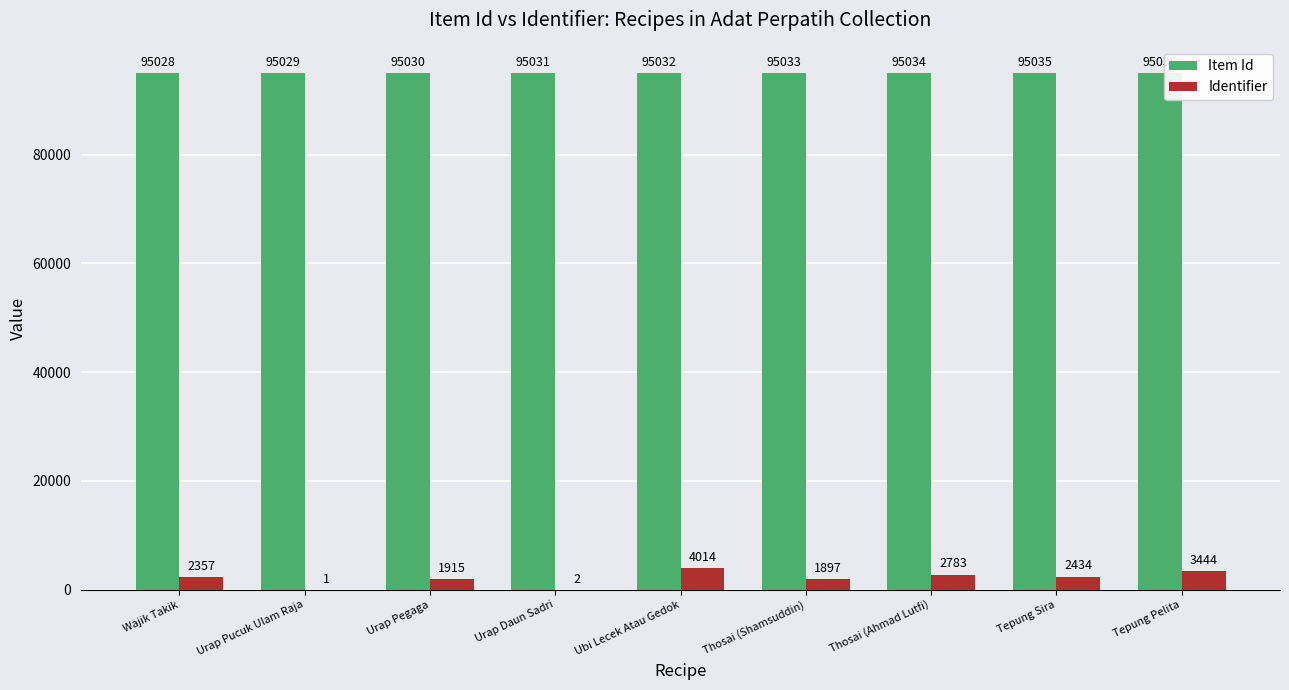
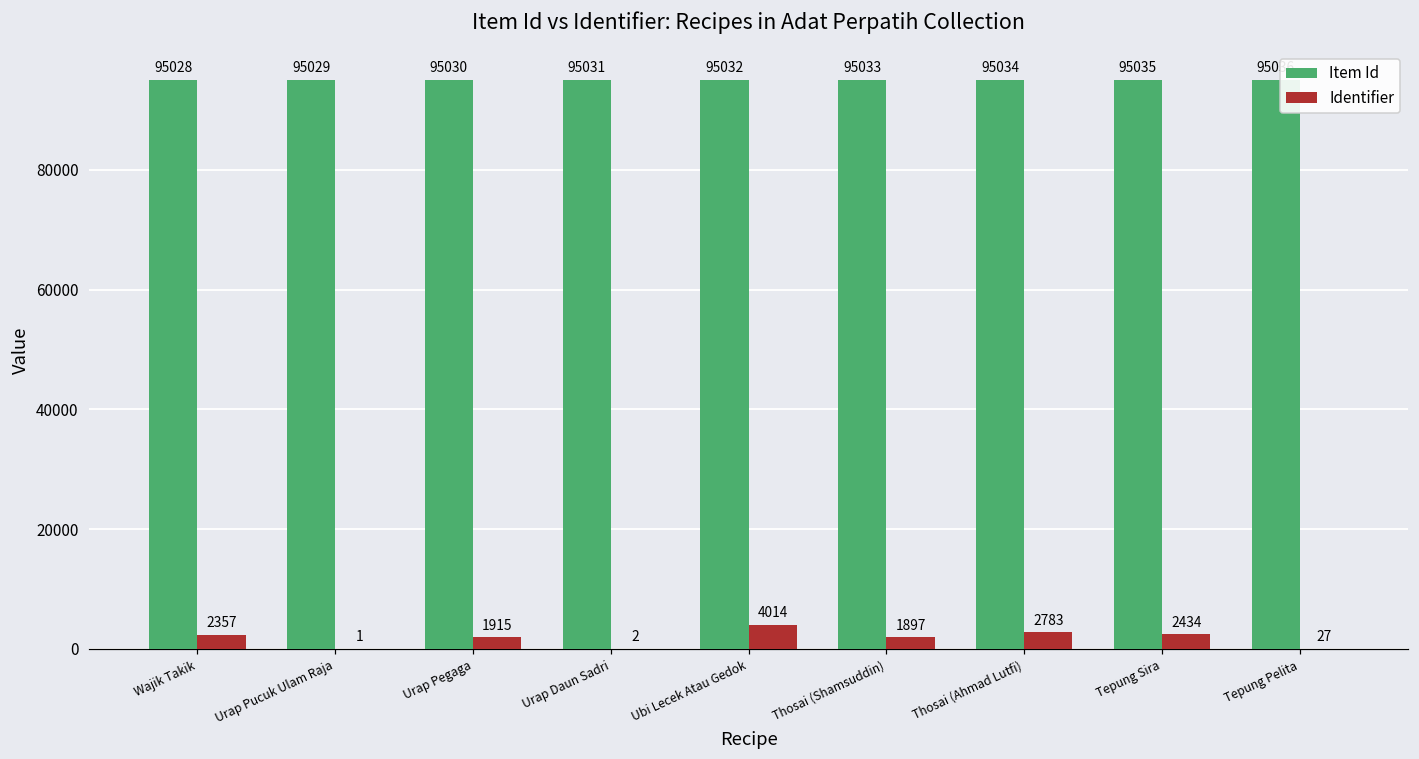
  {
    "Item Id": {
      "Wajik Takik": 95028,
      "Urap Pucuk Ulam Raja": 95029,
      "Urap Pegaga": 95030,
      "Urap Daun Sadri": 95031,
      "Ubi Lecek Atau Gedok": 95032,
      "Thosai (Shamsuddin)": 95033,
      "Thosai (Ahmad Lutfi)": 95034,
      "Tepung Sira": 95035
    },
    "Identifier": {
      "Wajik Takik": 2357,
      "Urap Pucuk Ulam Raja": 1,
      "Urap Pegaga": 1915,
      "Urap Daun Sadri": 2,
      "Ubi Lecek Atau Gedok": 4014,
      "Thosai (Shamsuddin)": 1897,
      "Thosai (Ahmad Lutfi)": 2783,
      "Tepung Sira": 2434,
-     "Tepung Pelita": 3444
+     "Tepung Pelita": 27
    }
  }
